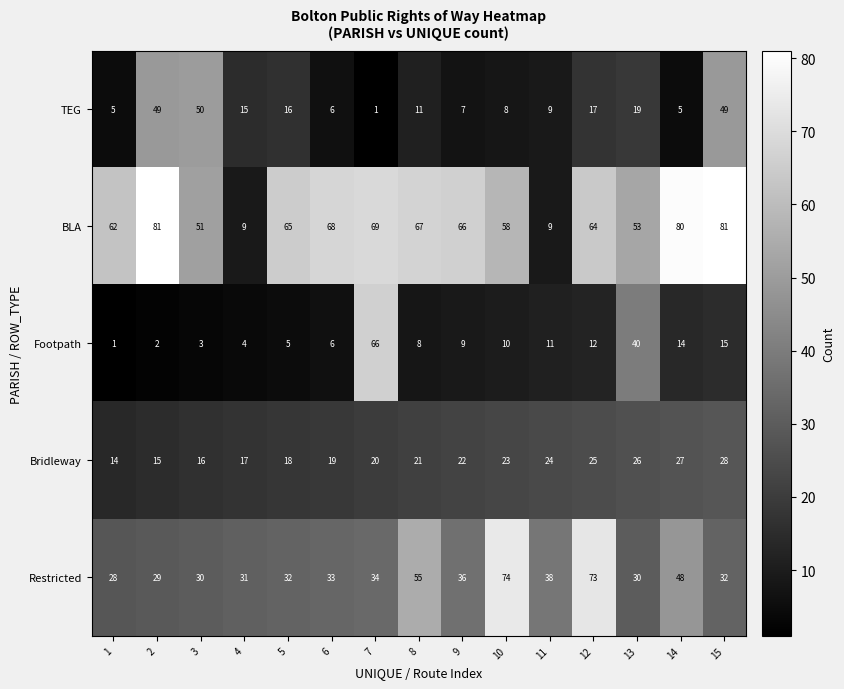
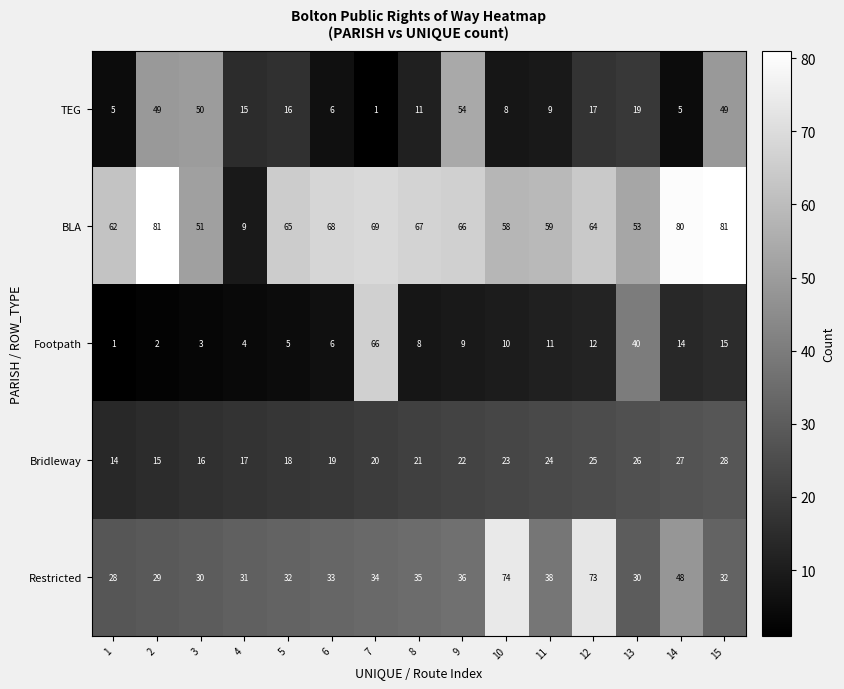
  {
    "TEG": {
      "1": 5,
      "2": 49,
      "3": 50,
      "4": 15,
      "5": 16,
      "6": 6,
      "7": 1,
      "8": 11,
-     "9": 7,
+     "9": 54,
      "10": 8,
      "11": 9,
      "12": 17,
      "13": 19,
      "14": 5,
      "15": 49
    },
    "BLA": {
      "1": 62,
      "2": 81,
      "3": 51,
      "4": 9,
      "5": 65,
      "6": 68,
      "7": 69,
      "8": 67,
      "9": 66,
      "10": 58,
-     "11": 9,
+     "11": 59,
      "12": 64,
      "13": 53,
      "14": 80,
      "15": 81
    },
    "Footpath": {
      "1": 1,
      "2": 2,
      "3": 3,
      "4": 4,
      "5": 5,
      "6": 6,
      "7": 66,
      "8": 8,
      "9": 9,
      "10": 10,
      "11": 11,
      "12": 12,
      "13": 40,
      "14": 14,
      "15": 15
    },
    "Bridleway": {
      "1": 14,
      "2": 15,
      "3": 16,
      "4": 17,
      "5": 18,
      "6": 19,
      "7": 20,
      "8": 21,
      "9": 22,
      "10": 23,
      "11": 24,
      "12": 25,
      "13": 26,
      "14": 27,
      "15": 28
    },
    "Restricted": {
      "1": 28,
      "2": 29,
      "3": 30,
      "4": 31,
      "5": 32,
      "6": 33,
      "7": 34,
-     "8": 55,
+     "8": 35,
      "9": 36,
      "10": 74,
      "11": 38,
      "12": 73,
      "13": 30,
      "14": 48,
      "15": 32
    }
  }
